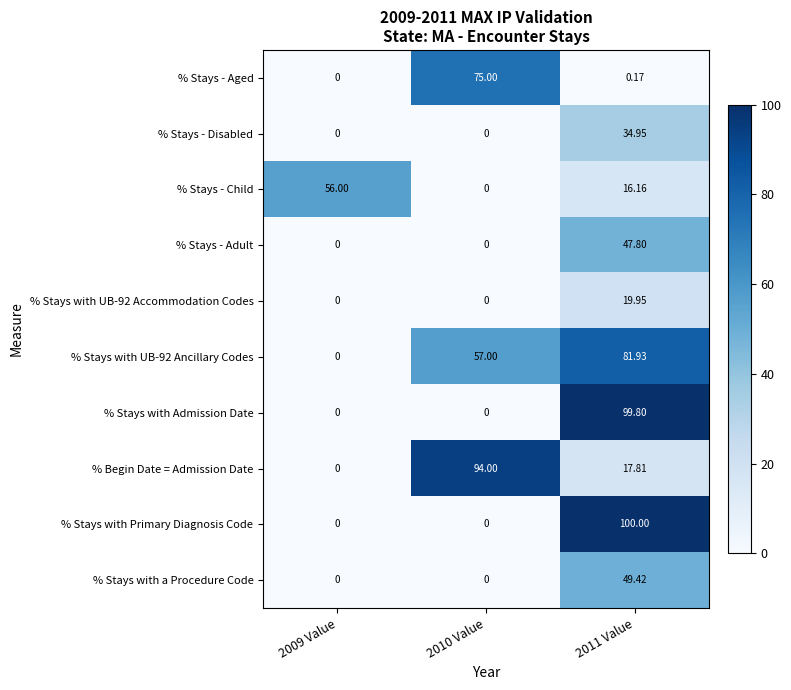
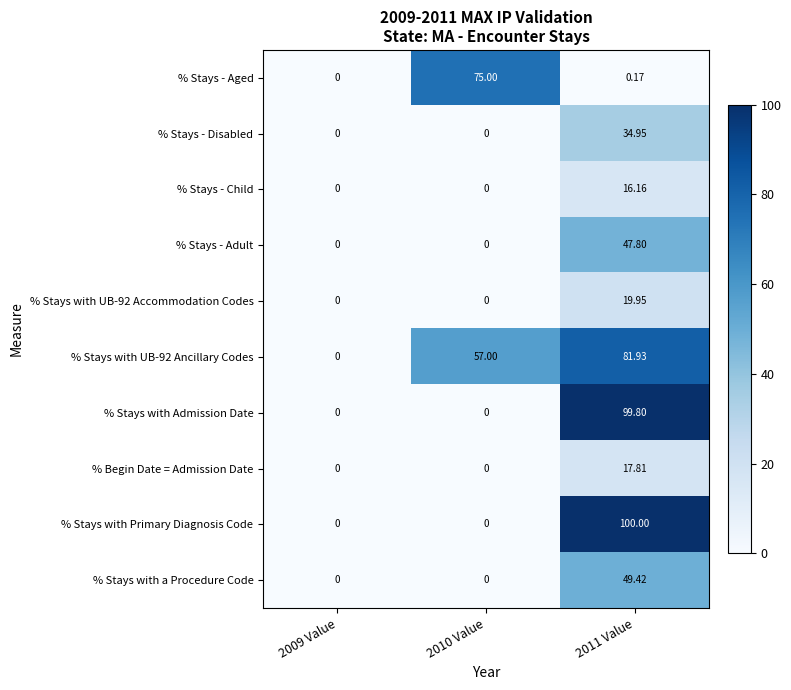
  {
    "% Stays - Aged": {
      "2009 Value": 0,
      "2010 Value": 75.00,
      "2011 Value": 0.17
    },
    "% Stays - Disabled": {
      "2009 Value": 0,
      "2010 Value": 0,
      "2011 Value": 34.95
    },
    "% Stays - Child": {
-     "2009 Value": 56.00,
+     "2009 Value": 0,
      "2010 Value": 0,
      "2011 Value": 16.16
    },
    "% Stays - Adult": {
      "2009 Value": 0,
      "2010 Value": 0,
      "2011 Value": 47.80
    },
    "% Stays with UB-92 Accommodation Codes": {
      "2009 Value": 0,
      "2010 Value": 0,
      "2011 Value": 19.95
    },
    "% Stays with UB-92 Ancillary Codes": {
      "2009 Value": 0,
      "2010 Value": 57.00,
      "2011 Value": 81.93
    },
    "% Stays with Admission Date": {
      "2009 Value": 0,
      "2010 Value": 0,
      "2011 Value": 99.80
    },
    "% Begin Date = Admission Date": {
      "2009 Value": 0,
-     "2010 Value": 94.00,
+     "2010 Value": 0,
      "2011 Value": 17.81
    },
    "% Stays with Primary Diagnosis Code": {
      "2009 Value": 0,
      "2010 Value": 0,
      "2011 Value": 100.00
    },
    "% Stays with a Procedure Code": {
      "2009 Value": 0,
      "2010 Value": 0,
      "2011 Value": 49.42
    }
  }
